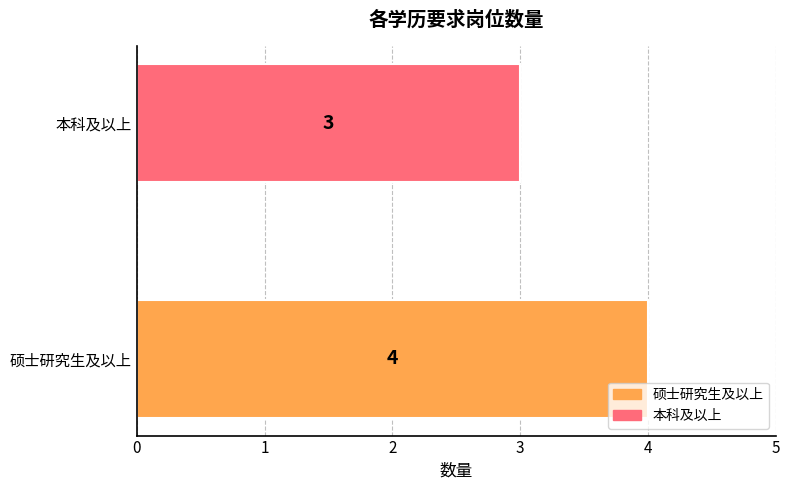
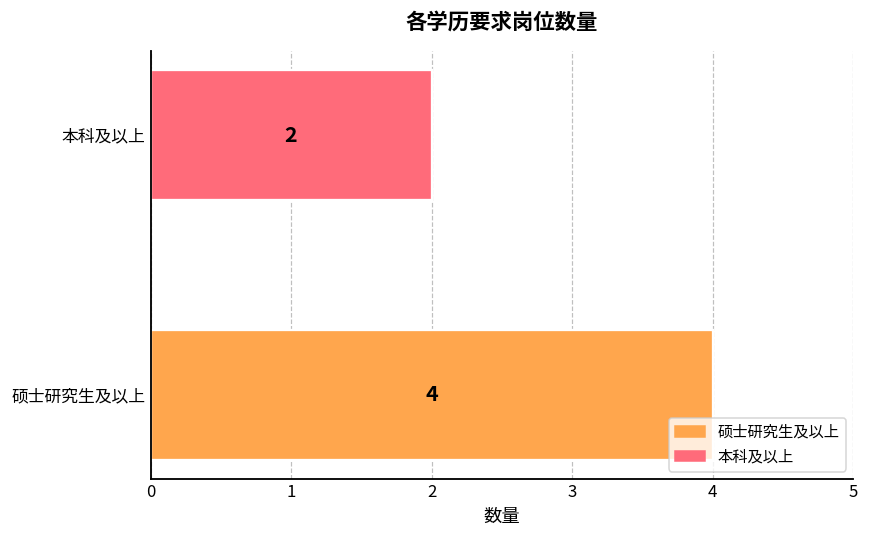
  {
-   "本科及以上": 3,
+   "本科及以上": 2,
    "硕士研究生及以上": 4
  }
